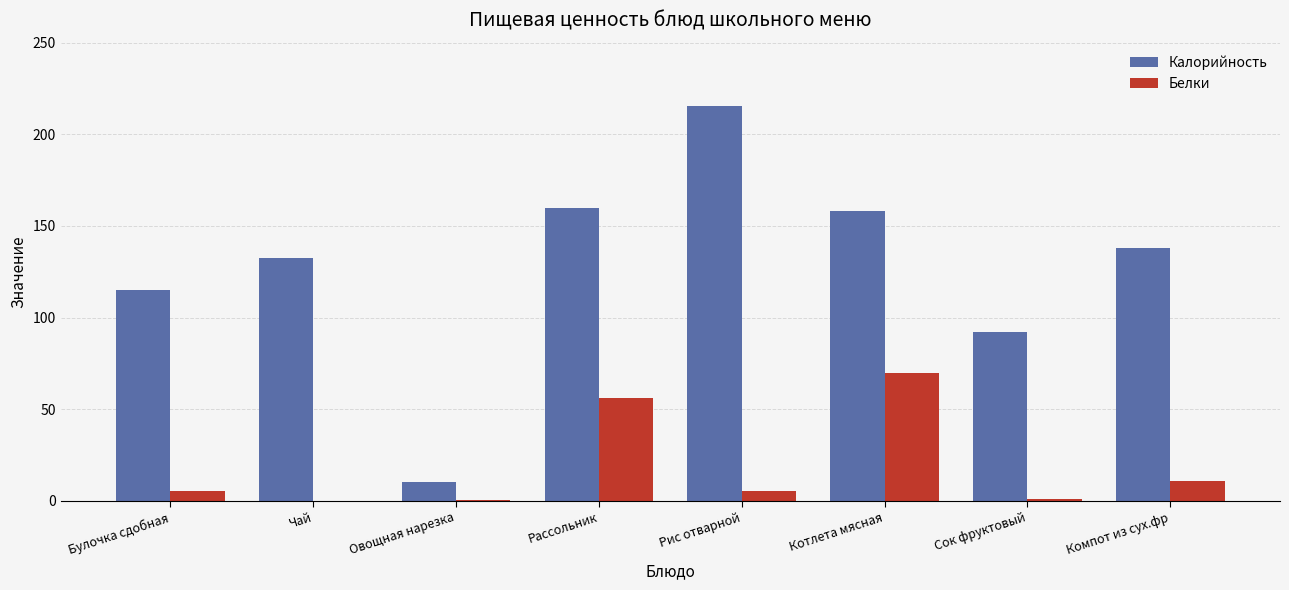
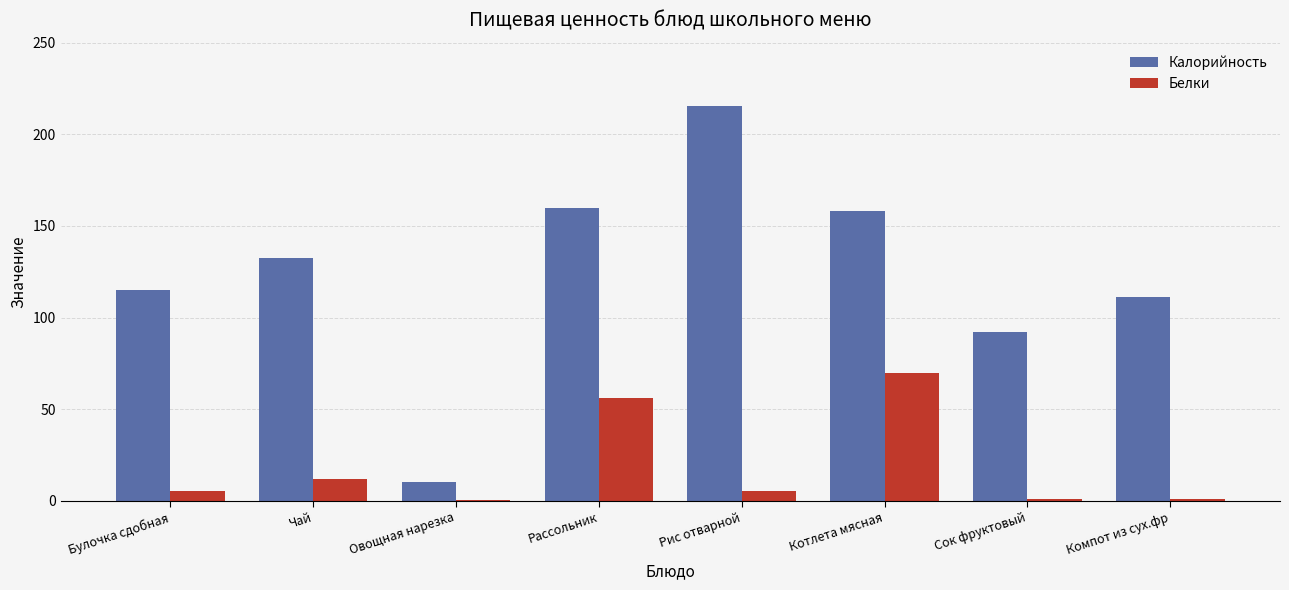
  {
    "Калорийность": {
      "Булочка сдобная": 115,
      "Чай": 132,
      "Овощная нарезка": 11,
      "Рассольник": 160,
      "Рис отварной": 215,
      "Котлета мясная": 158,
      "Сок фруктовый": 92,
-     "Компот из сух.фр": 138
+     "Компот из сух.фр": 111
    },
    "Белки": {
      "Булочка сдобная": 5,
-     "Чай": 0,
+     "Чай": 12,
      "Рассольник": 56,
      "Рис отварной": 5,
      "Котлета мясная": 70,
-     "Компот из сух.фр": 11
+     "Компот из сух.фр": 1
    }
  }
